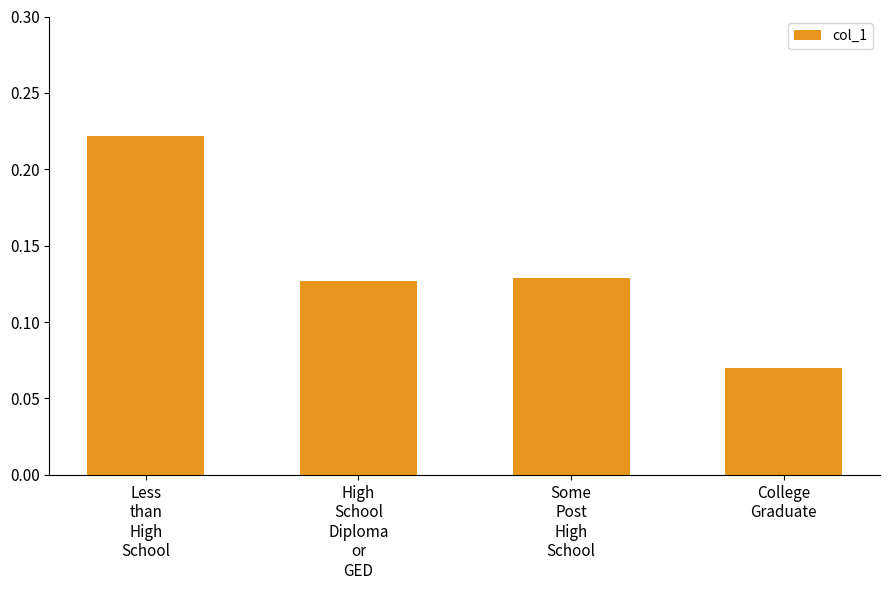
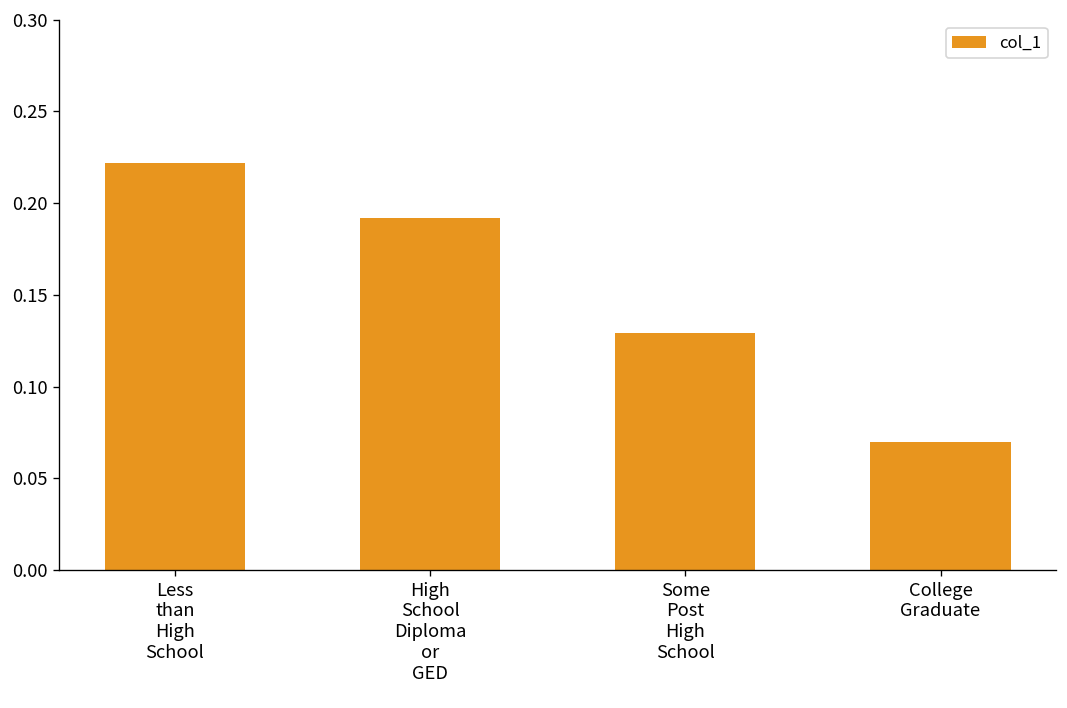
  {
    "Less than High School": 0.222,
-   "High School Diploma or GED": 0.127,
+   "High School Diploma or GED": 0.192,
    "Some Post High School": 0.129,
    "College Graduate": 0.070
  }
